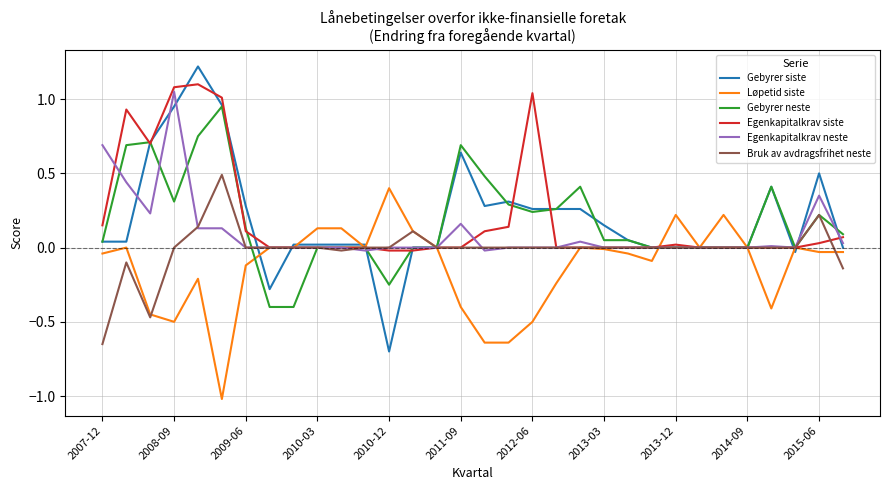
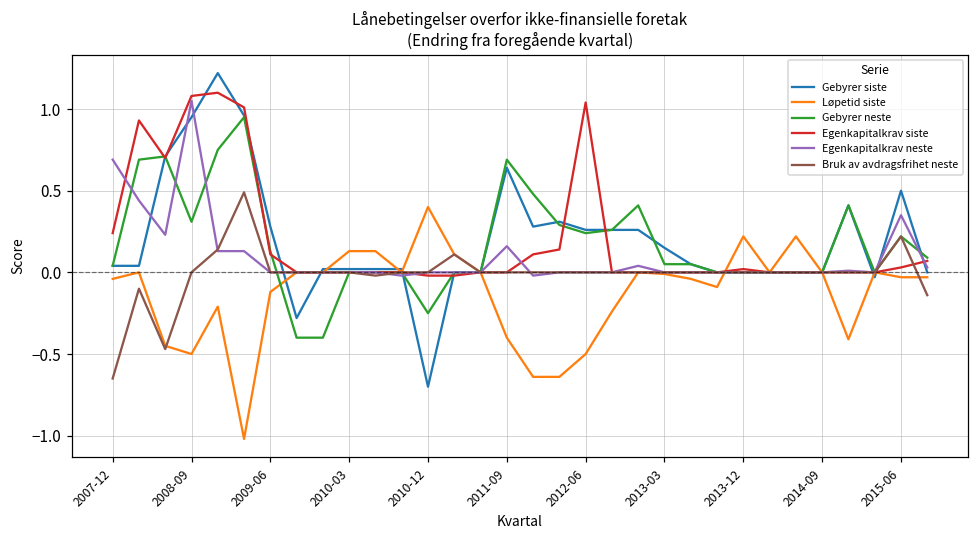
  {
    "Gebyrer siste": {
      "2008-09": 0.95,
      "2009-06": 0.28,
      "2010-03": 0.02,
      "2010-12": -0.70,
      "2011-09": 0.64,
      "2012-06": 0.26,
      "2013-03": 0.15,
      "2015-06": 0.50
    },
    "Løpetid siste": {
      "2007-12": -0.04,
      "2008-09": -0.50,
      "2009-06": -0.12,
      "2010-03": 0.13,
      "2010-12": 0.40,
      "2011-09": -0.40,
      "2012-06": -0.50,
      "2013-12": 0.22,
      "2015-06": -0.03
    },
    "Gebyrer neste": {
      "2008-09": 0.31,
      "2009-06": 0.13,
      "2010-12": -0.25,
      "2011-09": 0.69,
      "2012-06": 0.24,
      "2013-03": 0.05
    },
    "Egenkapitalkrav siste": {
-     "2007-12": 0.15,
+     "2007-12": 0.24,
      "2008-09": 1.08,
      "2009-06": 0.11,
      "2010-12": -0.02,
      "2012-06": 1.04,
      "2013-12": 0.02,
      "2015-06": 0.03
    },
    "Egenkapitalkrav neste": {
      "2007-12": 0.69,
      "2008-09": 1.05,
      "2011-09": 0.16,
      "2015-06": 0.35
    },
    "Bruk av avdragsfrihet neste": {
      "2007-12": -0.65,
      "2008-09": 0.00
    }
  }
